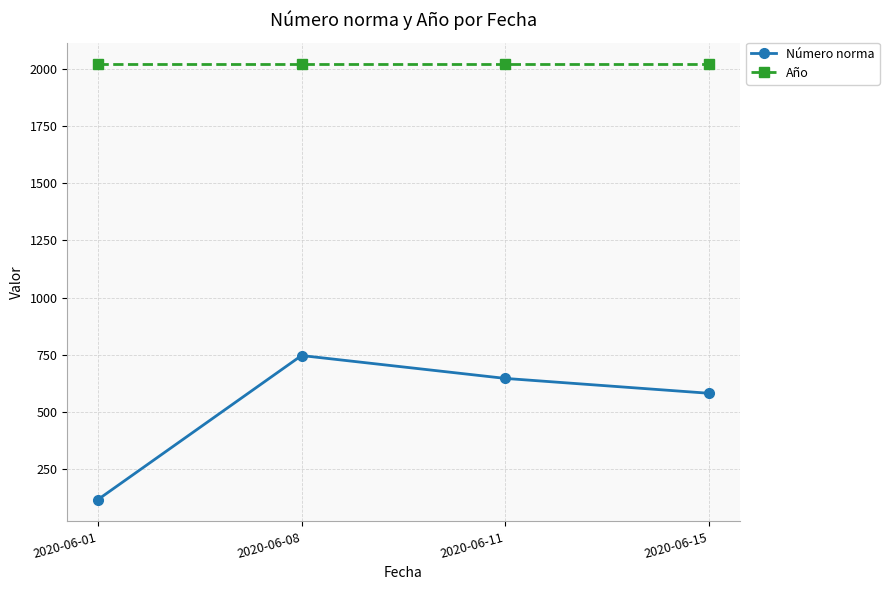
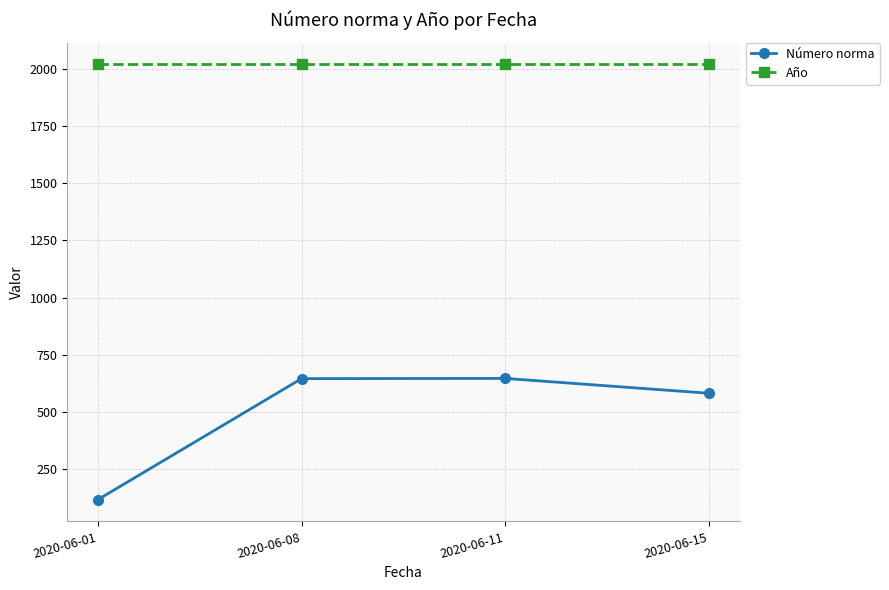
  {
    "Número norma": {
      "2020-06-01": 120,
-     "2020-06-08": 750,
+     "2020-06-08": 650,
      "2020-06-11": 650,
      "2020-06-15": 580
    },
    "Año": {
      "2020-06-01": 2020,
      "2020-06-08": 2020,
      "2020-06-11": 2020,
      "2020-06-15": 2020
    }
  }
